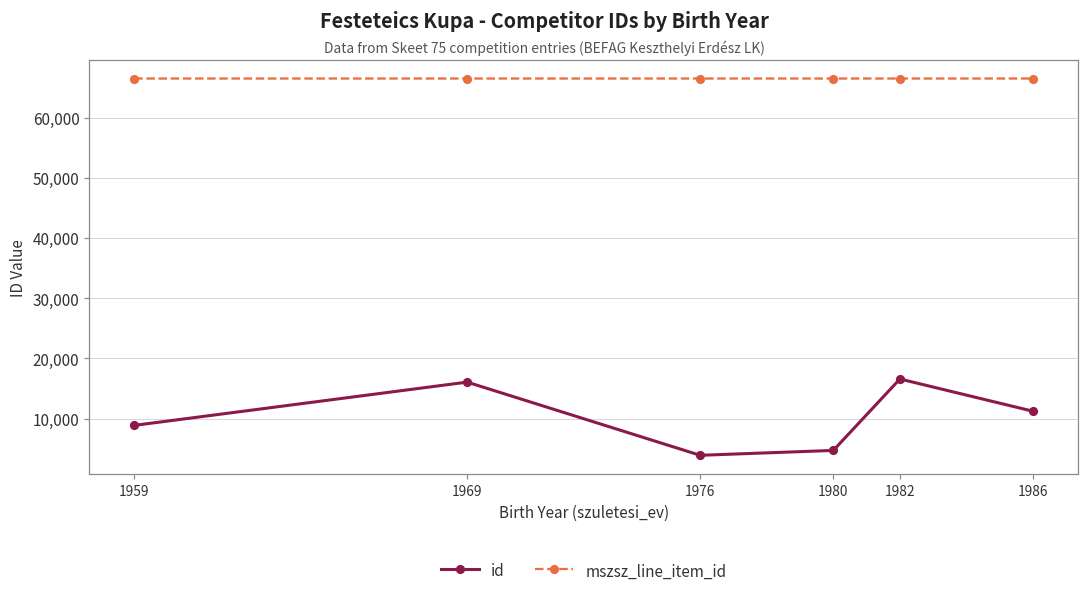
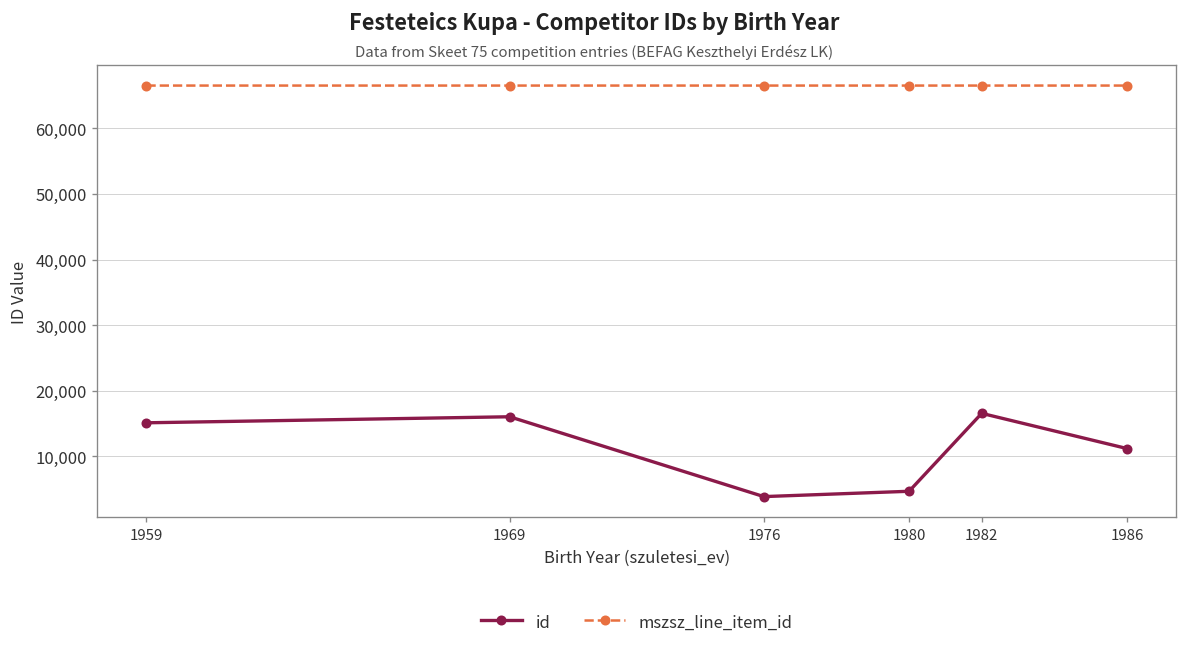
  {
    "id": {
-     "1959": "9,000",
+     "1959": "15,000",
      "1969": "16,000",
      "1976": "4,000",
      "1980": "5,000",
      "1982": "17,000",
      "1986": "11,000"
    },
    "mszsz_line_item_id": {
      "1959": "67,000",
      "1969": "67,000",
      "1976": "67,000",
      "1980": "67,000",
      "1982": "67,000",
      "1986": "67,000"
    }
  }
